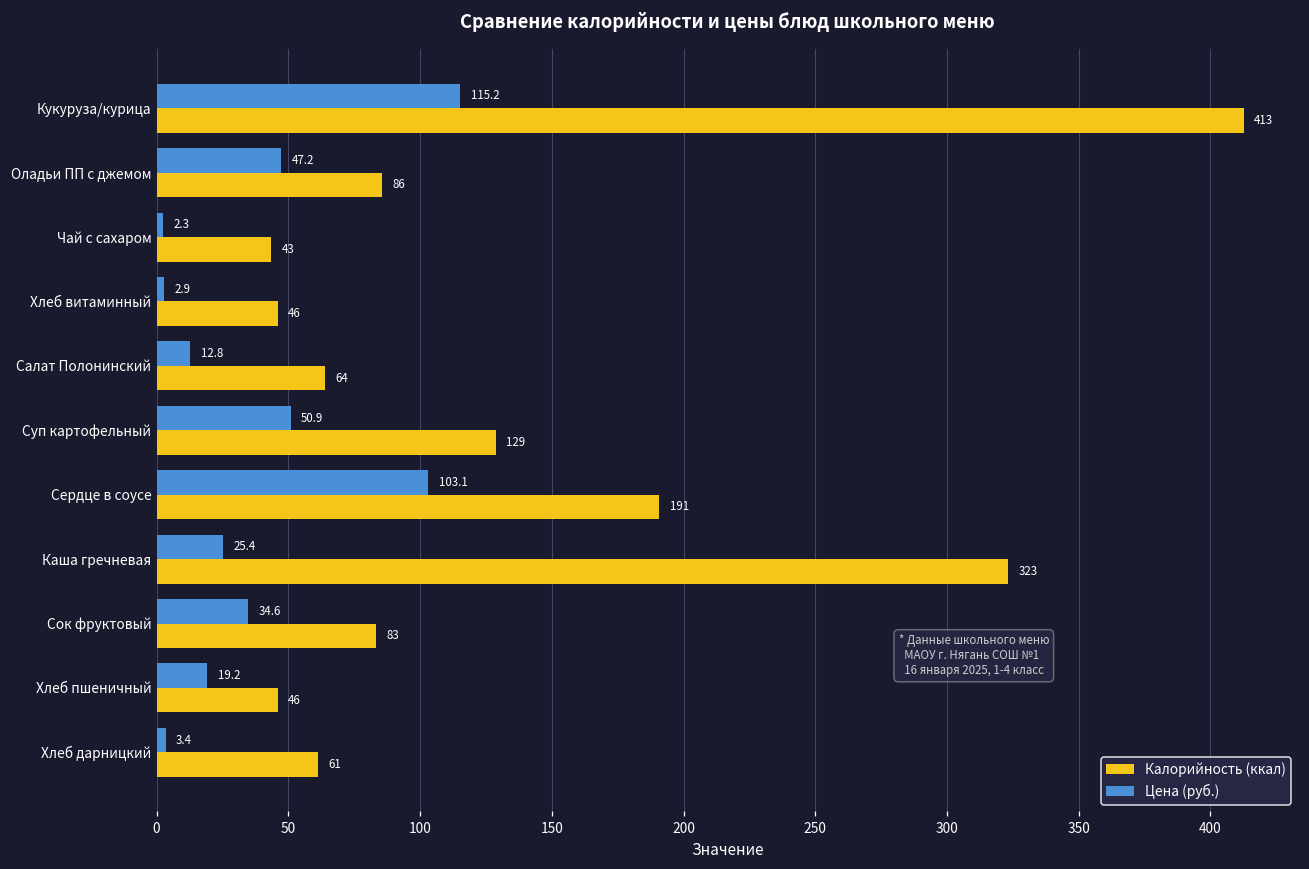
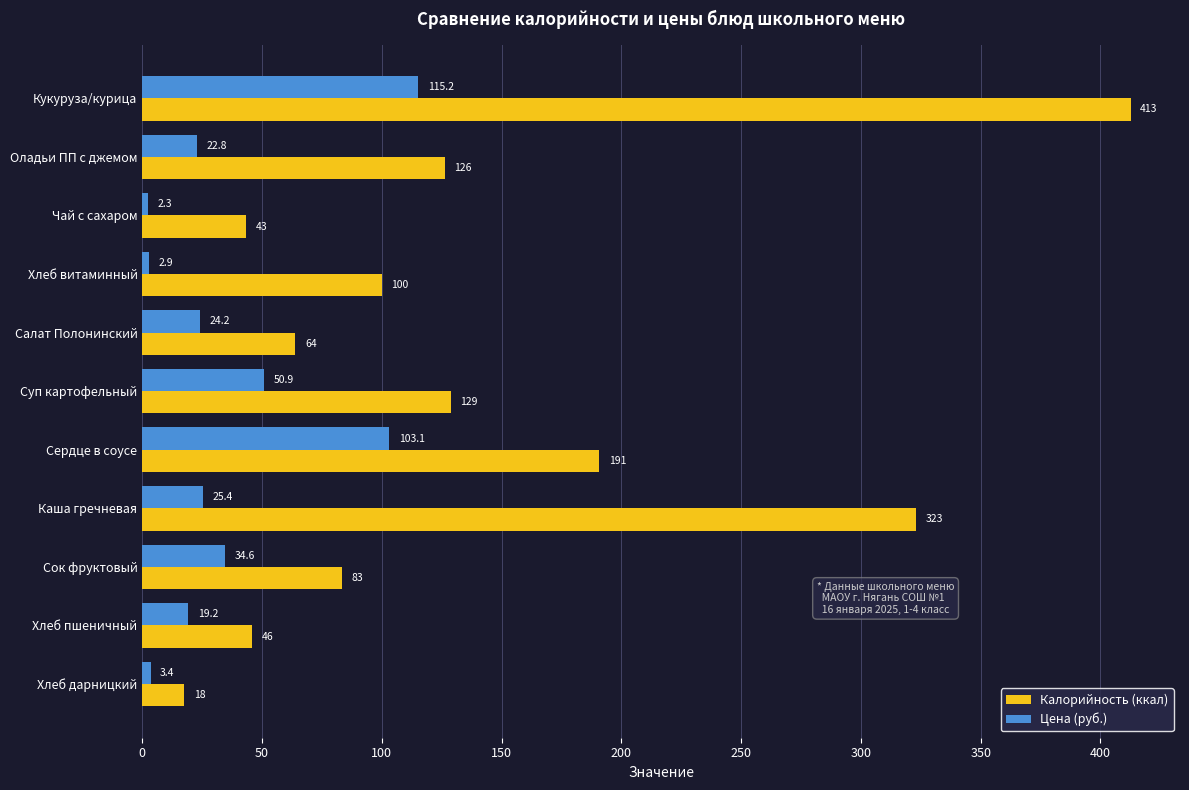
  {
    "Калорийность (ккал)": {
      "Кукуруза/курица": 413,
-     "Оладьи ПП с джемом": 86,
+     "Оладьи ПП с джемом": 126,
      "Чай с сахаром": 43,
-     "Хлеб витаминный": 46,
+     "Хлеб витаминный": 100,
      "Салат Полонинский": 64,
      "Суп картофельный": 129,
      "Сердце в соусе": 191,
      "Каша гречневая": 323,
      "Сок фруктовый": 83,
      "Хлеб пшеничный": 46,
-     "Хлеб дарницкий": 61
+     "Хлеб дарницкий": 18
    },
    "Цена (руб.)": {
      "Кукуруза/курица": 115.2,
-     "Оладьи ПП с джемом": 47.2,
+     "Оладьи ПП с джемом": 22.8,
      "Чай с сахаром": 2.3,
      "Хлеб витаминный": 2.9,
-     "Салат Полонинский": 12.8,
+     "Салат Полонинский": 24.2,
      "Суп картофельный": 50.9,
      "Сердце в соусе": 103.1,
      "Каша гречневая": 25.4,
      "Сок фруктовый": 34.6,
      "Хлеб пшеничный": 19.2,
      "Хлеб дарницкий": 3.4
    }
  }
